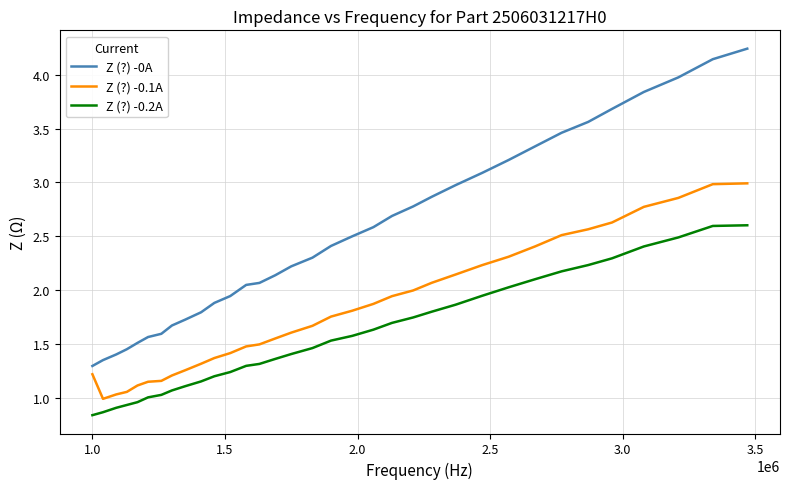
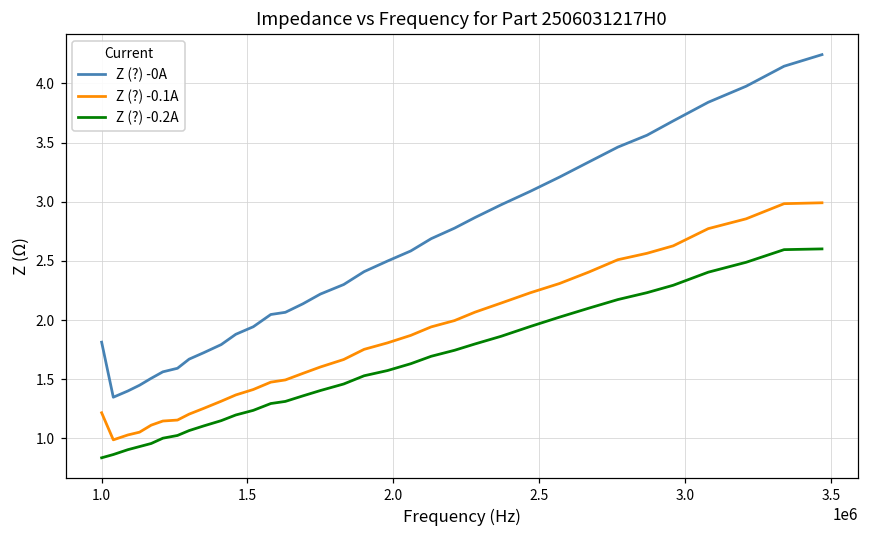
  {
    "Z (?) -0A": {
-     "1.0": 1.29
+     "1.0": 1.81
    },
    "Z (?) -0.1A": {
      "1.0": 1.22
    },
    "Z (?) -0.2A": {
      "1.0": 0.84
    }
  }
